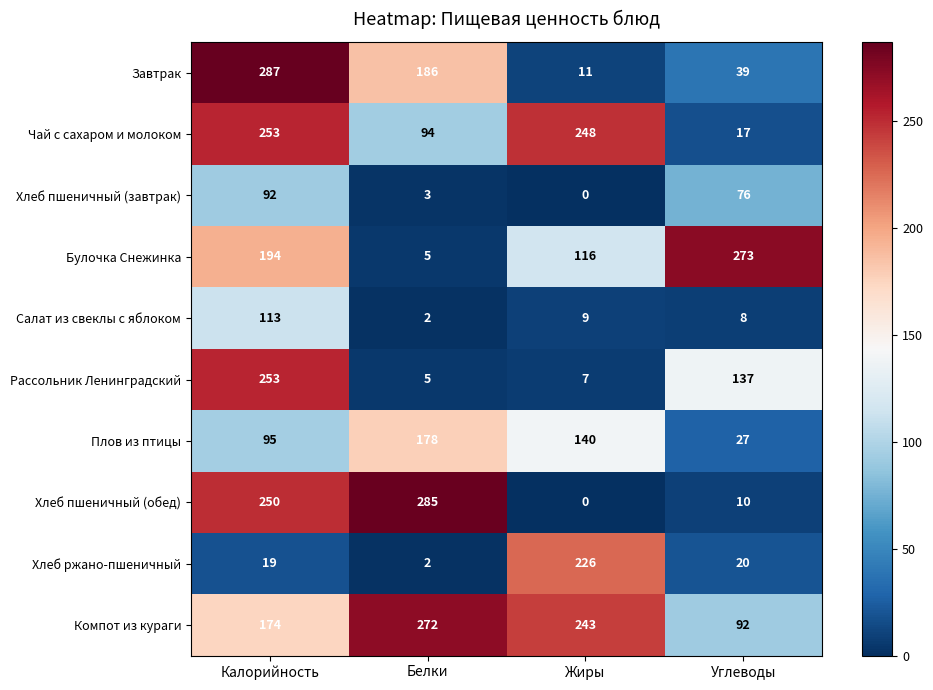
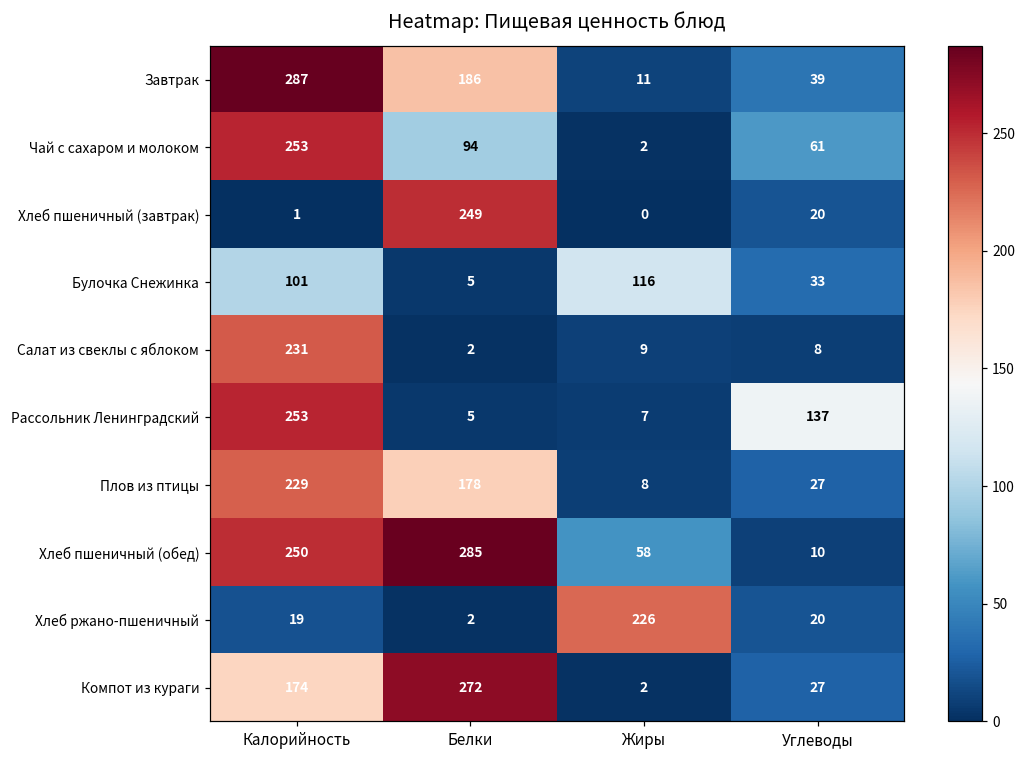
  {
    "Завтрак": {
      "Калорийность": 287,
      "Белки": 186,
      "Жиры": 11,
      "Углеводы": 39
    },
    "Чай с сахаром и молоком": {
      "Калорийность": 253,
      "Белки": 94,
-     "Жиры": 248,
-     "Углеводы": 17
+     "Жиры": 2,
+     "Углеводы": 61
    },
    "Хлеб пшеничный (завтрак)": {
-     "Калорийность": 92,
-     "Белки": 3,
+     "Калорийность": 1,
+     "Белки": 249,
      "Жиры": 0,
-     "Углеводы": 76
+     "Углеводы": 20
    },
    "Булочка Снежинка": {
-     "Калорийность": 194,
+     "Калорийность": 101,
      "Белки": 5,
      "Жиры": 116,
-     "Углеводы": 273
+     "Углеводы": 33
    },
    "Салат из свеклы с яблоком": {
-     "Калорийность": 113,
+     "Калорийность": 231,
      "Белки": 2,
      "Жиры": 9,
      "Углеводы": 8
    },
    "Рассольник Ленинградский": {
      "Калорийность": 253,
      "Белки": 5,
      "Жиры": 7,
      "Углеводы": 137
    },
    "Плов из птицы": {
-     "Калорийность": 95,
+     "Калорийность": 229,
      "Белки": 178,
-     "Жиры": 140,
+     "Жиры": 8,
      "Углеводы": 27
    },
    "Хлеб пшеничный (обед)": {
      "Калорийность": 250,
      "Белки": 285,
-     "Жиры": 0,
+     "Жиры": 58,
      "Углеводы": 10
    },
    "Хлеб ржано-пшеничный": {
      "Калорийность": 19,
      "Белки": 2,
      "Жиры": 226,
      "Углеводы": 20
    },
    "Компот из кураги": {
      "Калорийность": 174,
      "Белки": 272,
-     "Жиры": 243,
-     "Углеводы": 92
+     "Жиры": 2,
+     "Углеводы": 27
    }
  }
